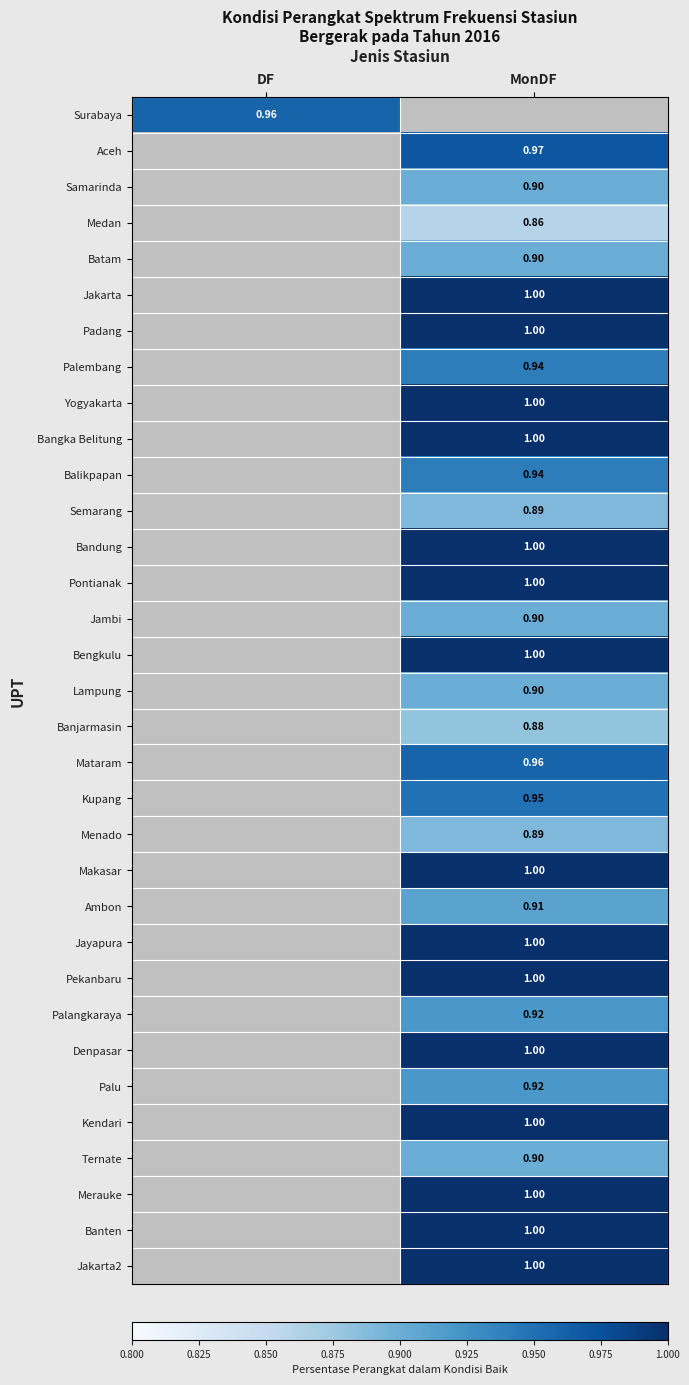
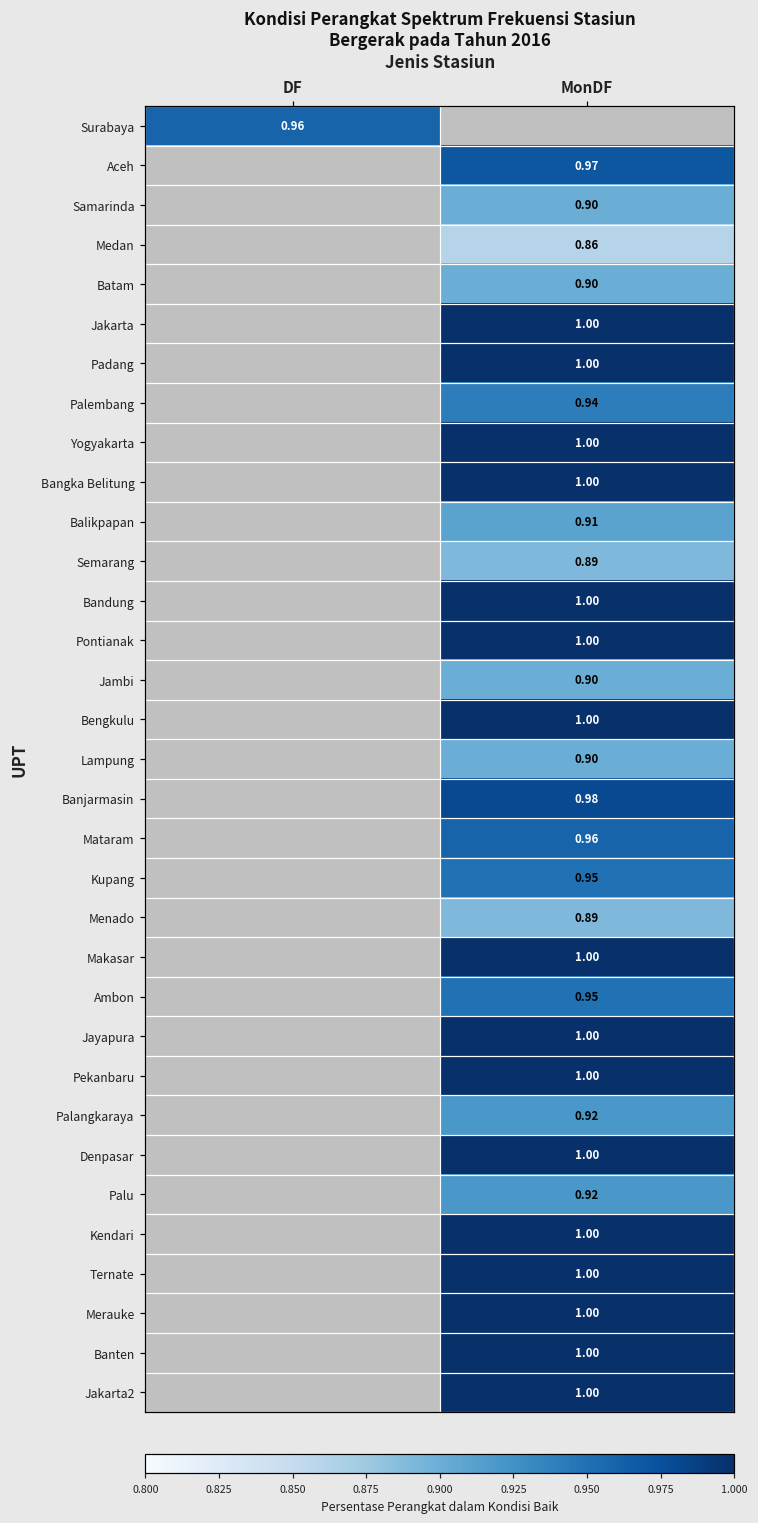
  {
    "Surabaya": {
      "DF": 0.96
    },
    "Aceh": {
      "MonDF": 0.97
    },
    "Samarinda": {
      "MonDF": 0.90
    },
    "Medan": {
      "MonDF": 0.86
    },
    "Batam": {
      "MonDF": 0.90
    },
    "Jakarta": {
      "MonDF": 1.00
    },
    "Padang": {
      "MonDF": 1.00
    },
    "Palembang": {
      "MonDF": 0.94
    },
    "Yogyakarta": {
      "MonDF": 1.00
    },
    "Bangka Belitung": {
      "MonDF": 1.00
    },
    "Balikpapan": {
-     "MonDF": 0.94
+     "MonDF": 0.91
    },
    "Semarang": {
      "MonDF": 0.89
    },
    "Bandung": {
      "MonDF": 1.00
    },
    "Pontianak": {
      "MonDF": 1.00
    },
    "Jambi": {
      "MonDF": 0.90
    },
    "Bengkulu": {
      "MonDF": 1.00
    },
    "Lampung": {
      "MonDF": 0.90
    },
    "Banjarmasin": {
-     "MonDF": 0.88
+     "MonDF": 0.98
    },
    "Mataram": {
      "MonDF": 0.96
    },
    "Kupang": {
      "MonDF": 0.95
    },
    "Menado": {
      "MonDF": 0.89
    },
    "Makasar": {
      "MonDF": 1.00
    },
    "Ambon": {
-     "MonDF": 0.91
+     "MonDF": 0.95
    },
    "Jayapura": {
      "MonDF": 1.00
    },
    "Pekanbaru": {
      "MonDF": 1.00
    },
    "Palangkaraya": {
      "MonDF": 0.92
    },
    "Denpasar": {
      "MonDF": 1.00
    },
    "Palu": {
      "MonDF": 0.92
    },
    "Kendari": {
      "MonDF": 1.00
    },
    "Ternate": {
-     "MonDF": 0.90
+     "MonDF": 1.00
    },
    "Merauke": {
      "MonDF": 1.00
    },
    "Banten": {
      "MonDF": 1.00
    },
    "Jakarta2": {
      "MonDF": 1.00
    }
  }
